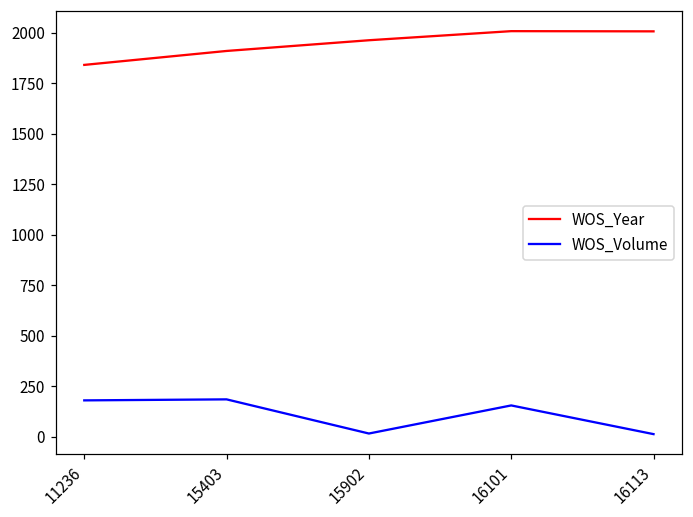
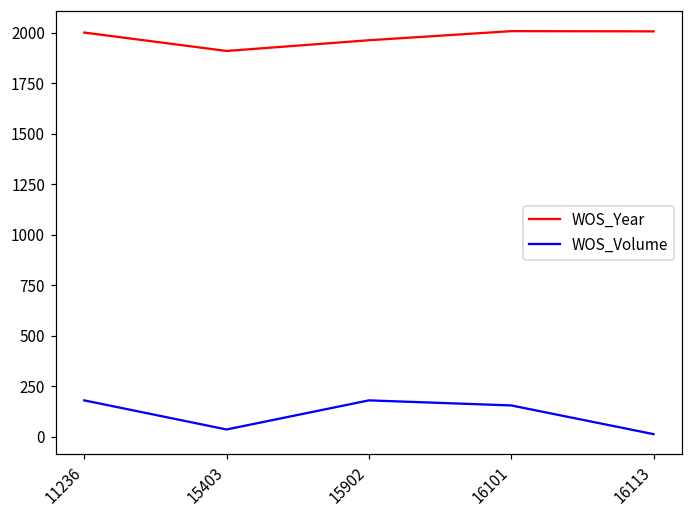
  {
    "WOS_Year": {
-     "11236": 1840,
+     "11236": 2000,
      "15403": 1910,
      "15902": 1960,
      "16101": 2010,
      "16113": 2010
    },
    "WOS_Volume": {
      "11236": 180,
-     "15403": 190,
-     "15902": 20,
+     "15403": 40,
+     "15902": 180,
      "16101": 160,
      "16113": 10
    }
  }
